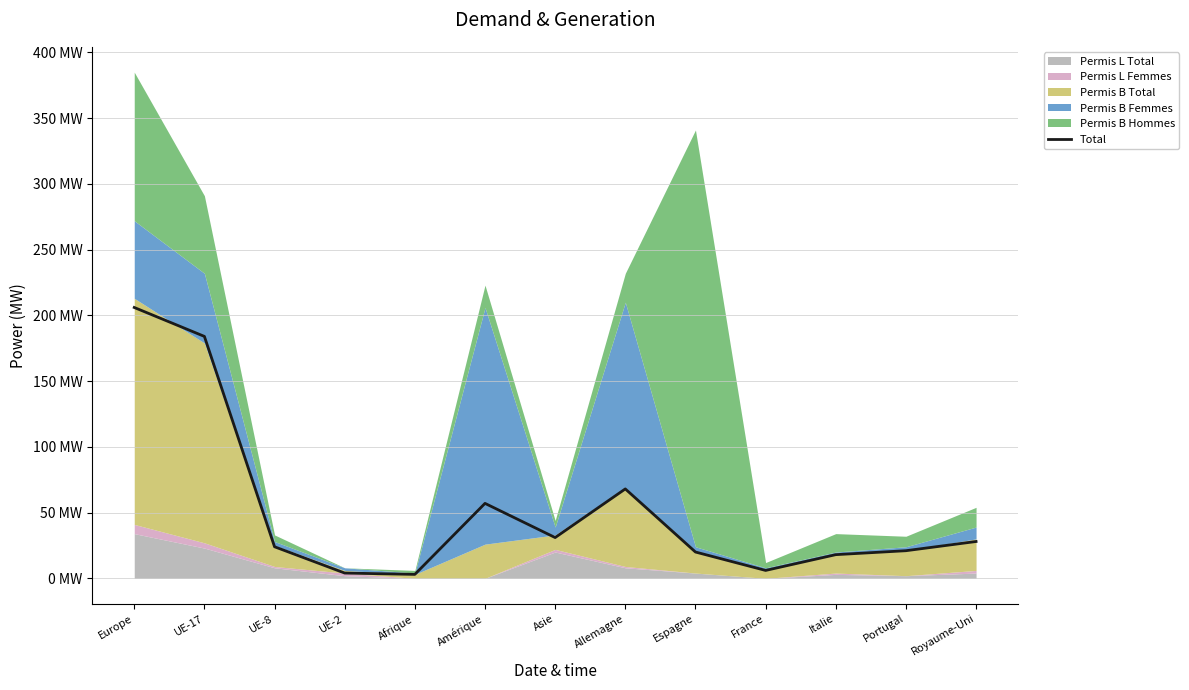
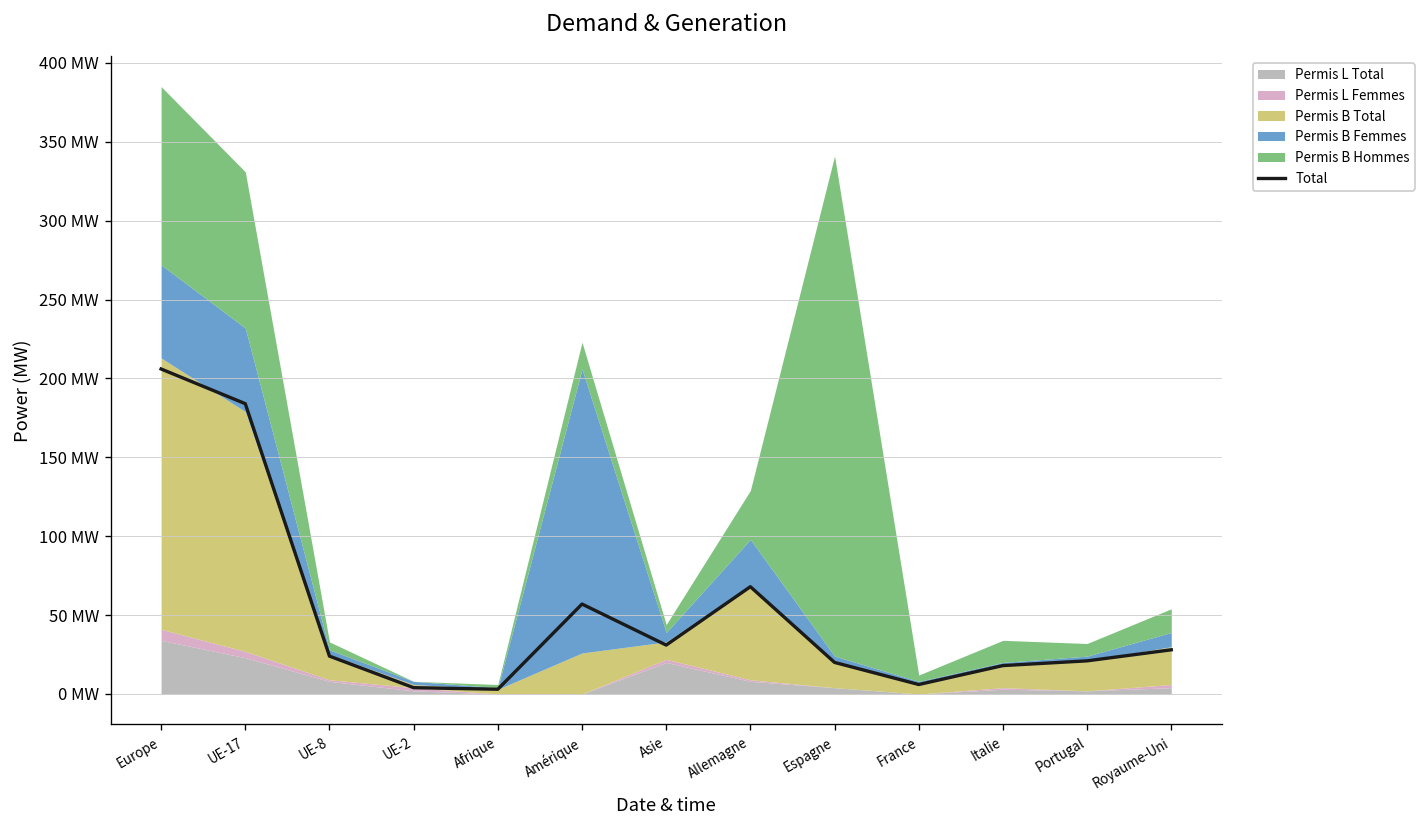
  {
    "Total": {
      "Europe": "206 MW",
      "UE-17": "184 MW",
      "Amérique": "57 MW",
      "Asie": "31 MW",
      "Royaume-Uni": "28 MW"
    },
    "Permis B Total": {
      "Europe": "172 MW",
      "UE-17": "152 MW",
      "UE-2": "2 MW",
      "Amérique": "26 MW",
      "Asie": "11 MW",
      "Royaume-Uni": "24 MW"
    },
    "Permis B Femmes": {
      "Europe": "59 MW",
      "UE-17": "53 MW",
      "UE-8": "3 MW",
      "Amérique": "180 MW",
      "Asie": "6 MW",
-     "Allemagne": "141 MW",
+     "Allemagne": "29 MW",
      "Espagne": "4 MW",
      "France": "2 MW",
      "Portugal": "3 MW",
      "Royaume-Uni": "9 MW"
    },
    "Permis B Hommes": {
      "Europe": "113 MW",
-     "UE-17": "59 MW",
+     "UE-17": "99 MW",
      "UE-8": "5 MW",
      "Afrique": "2 MW",
      "Amérique": "17 MW",
      "Asie": "5 MW",
-     "Allemagne": "22 MW",
+     "Allemagne": "31 MW",
      "Espagne": "317 MW",
      "France": "4 MW",
      "Italie": "14 MW",
      "Portugal": "8 MW",
      "Royaume-Uni": "15 MW"
    }
  }
